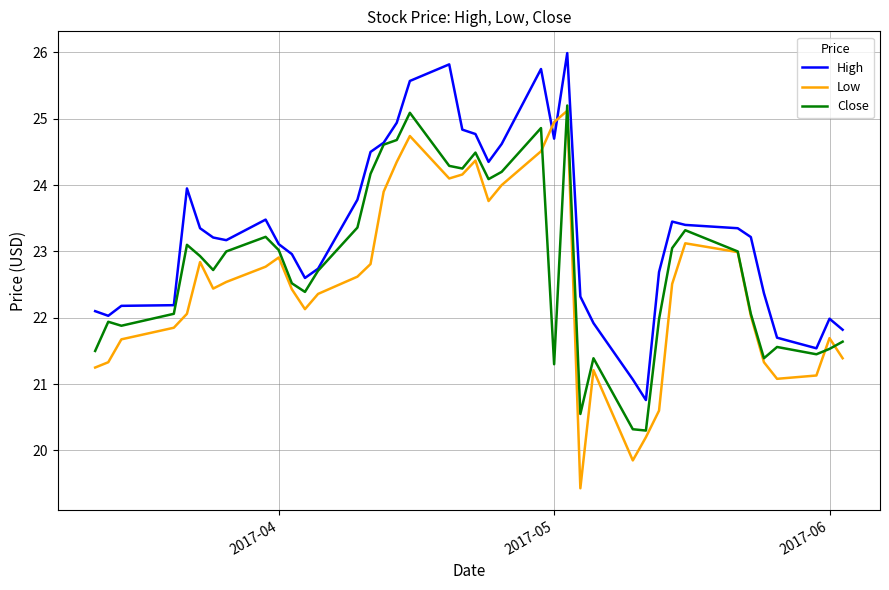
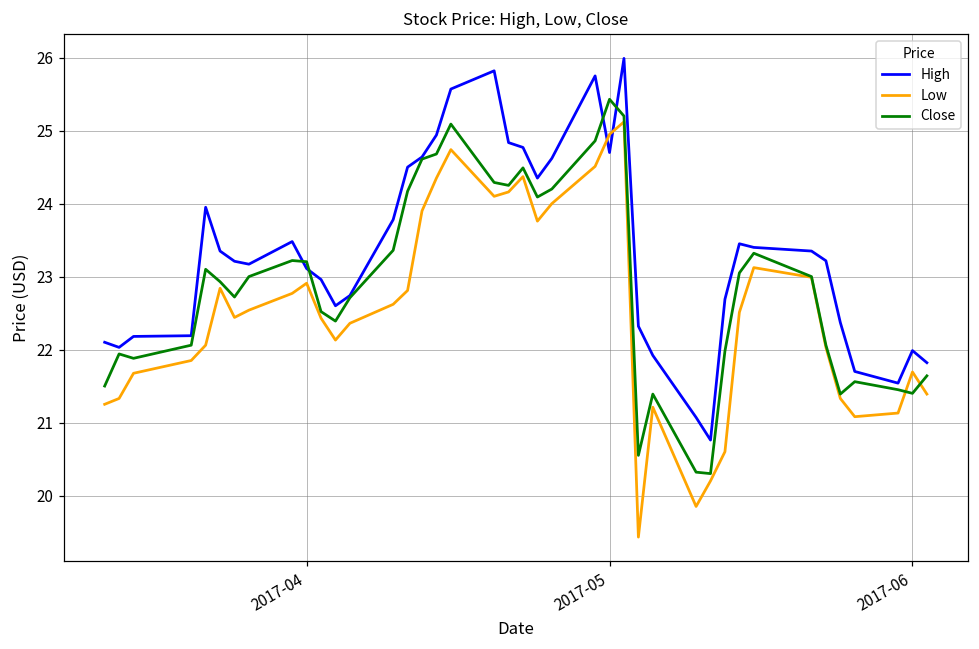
  {
    "High": {
      "2017-04": 23.1,
      "2017-05": 24.7,
      "2017-06": 22.0
    },
    "Low": {
      "2017-04": 22.9,
      "2017-05": 25.0,
      "2017-06": 21.7
    },
    "Close": {
-     "2017-04": 23.0,
-     "2017-05": 21.3,
-     "2017-06": 21.5
+     "2017-04": 23.2,
+     "2017-05": 25.4,
+     "2017-06": 21.4
    }
  }
